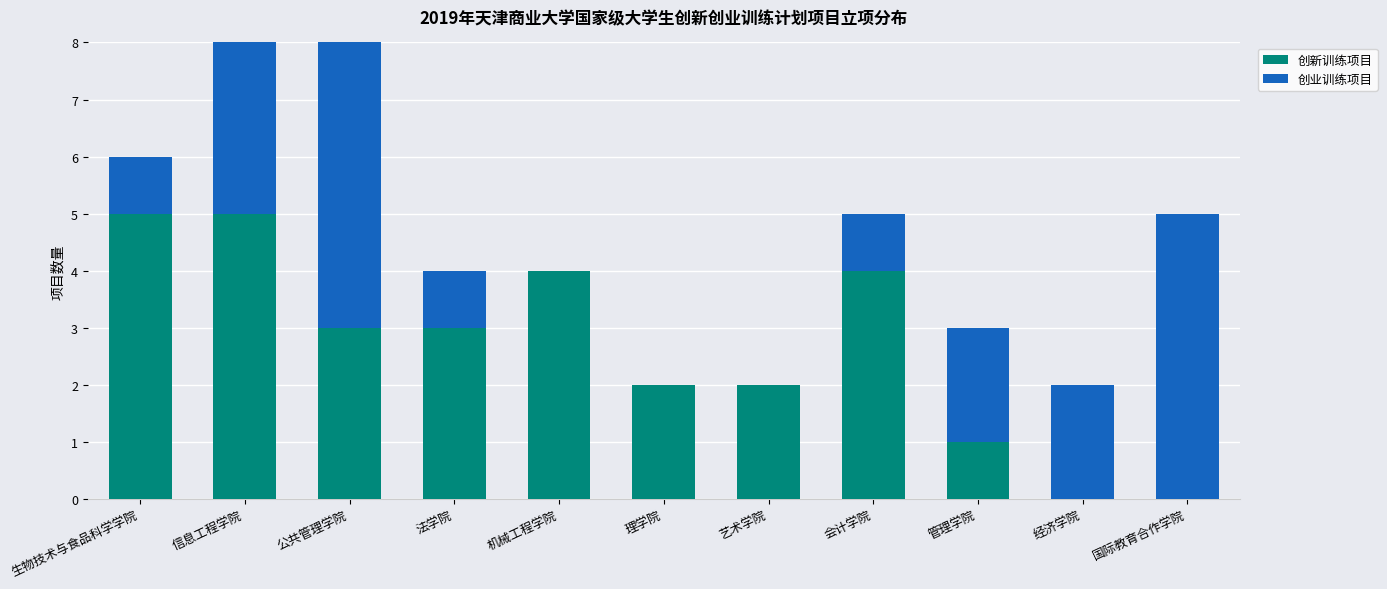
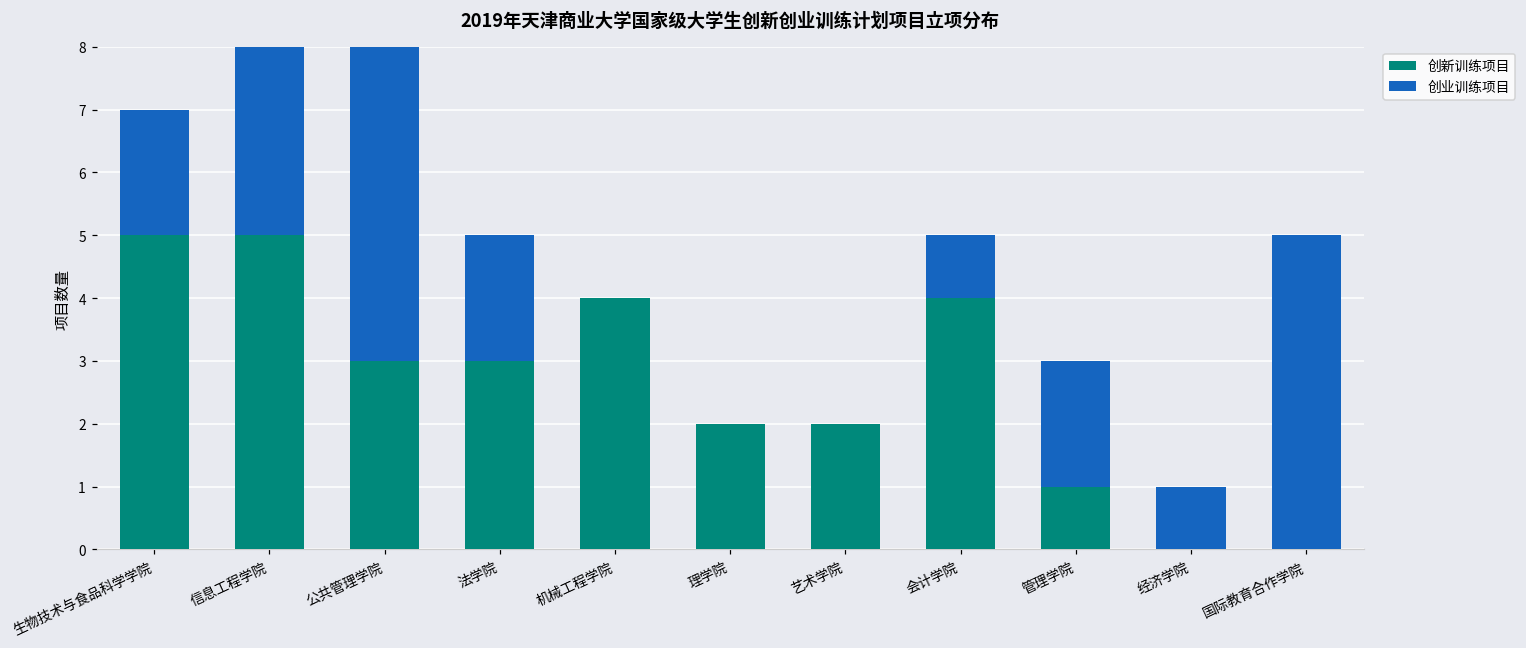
  {
    "创新训练项目": {
      "生物技术与食品科学学院": 5,
      "信息工程学院": 5,
      "公共管理学院": 3,
      "法学院": 3,
      "机械工程学院": 4,
      "理学院": 2,
      "艺术学院": 2,
      "会计学院": 4,
      "管理学院": 1,
      "经济学院": 0,
      "国际教育合作学院": 0
    },
    "创业训练项目": {
-     "生物技术与食品科学学院": 1,
-     "法学院": 1,
-     "经济学院": 2
+     "生物技术与食品科学学院": 2,
+     "法学院": 2,
+     "经济学院": 1
    }
  }
